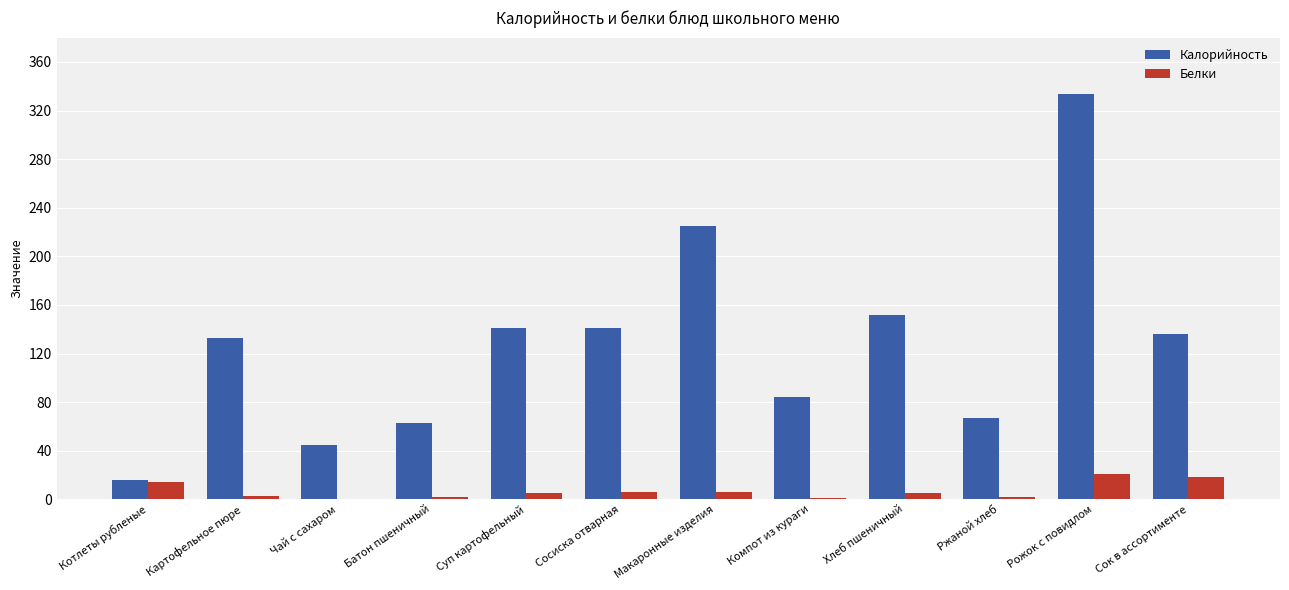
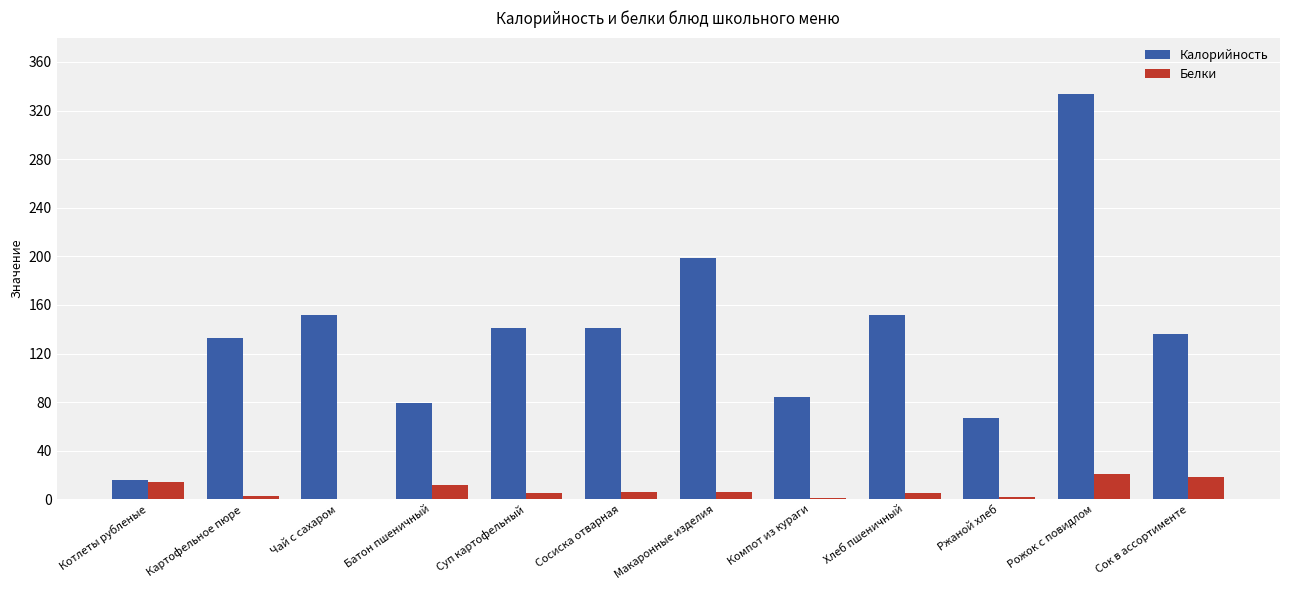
  {
    "Калорийность": {
      "Котлеты рубленые": 16,
      "Картофельное пюре": 133,
-     "Чай с сахаром": 45,
-     "Батон пшеничный": 63,
+     "Чай с сахаром": 152,
+     "Батон пшеничный": 79,
      "Суп картофельный": 141,
      "Сосиска отварная": 141,
-     "Макаронные изделия": 225,
+     "Макаронные изделия": 199,
      "Компот из кураги": 84,
      "Хлеб пшеничный": 152,
      "Ржаной хлеб": 67,
      "Рожок с повидлом": 334,
      "Сок в ассортименте": 136
    },
    "Белки": {
      "Котлеты рубленые": 14,
      "Картофельное пюре": 3,
      "Чай с сахаром": 0,
-     "Батон пшеничный": 2,
+     "Батон пшеничный": 12,
      "Суп картофельный": 5,
      "Сосиска отварная": 6,
      "Макаронные изделия": 6,
      "Хлеб пшеничный": 5,
      "Рожок с повидлом": 21,
      "Сок в ассортименте": 18
    }
  }
